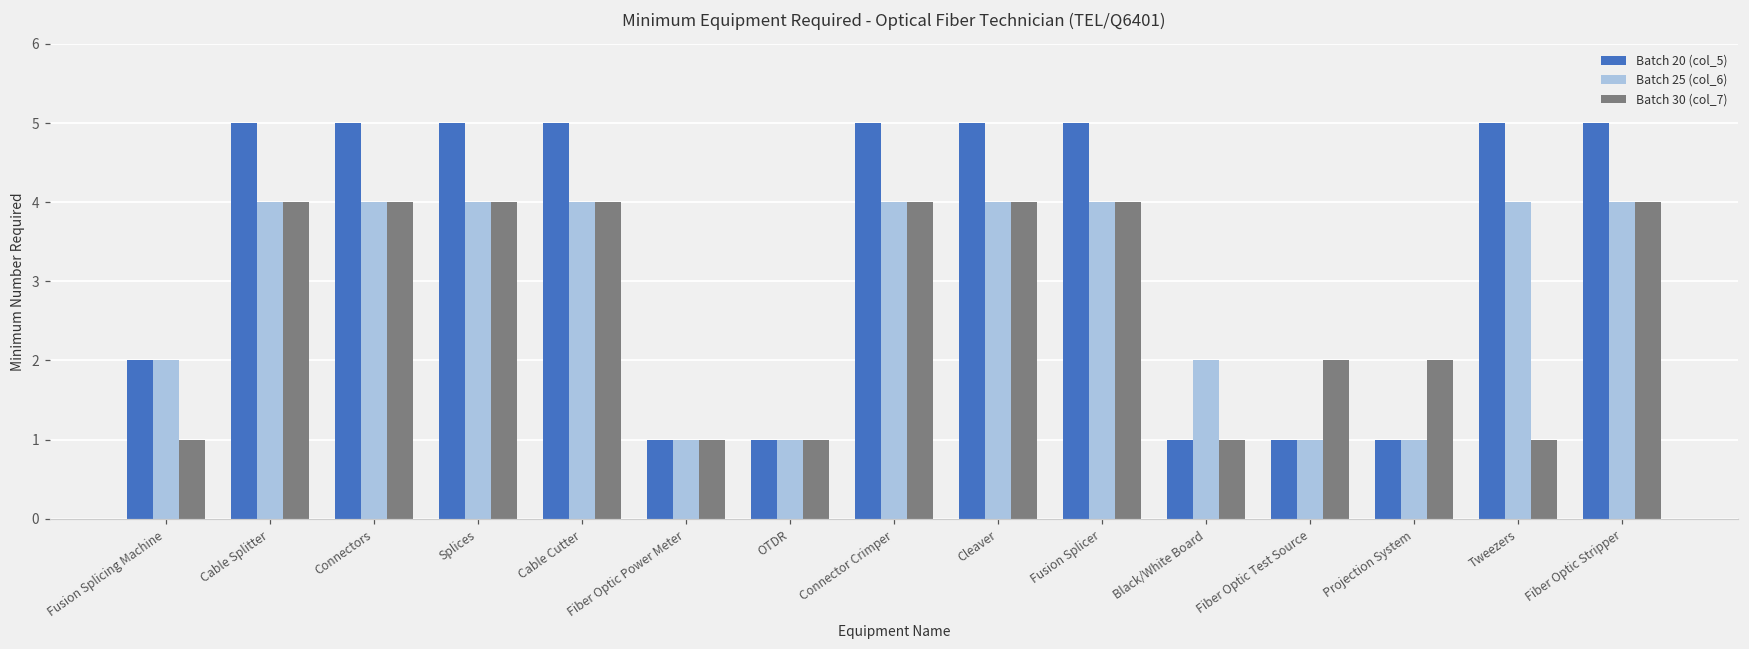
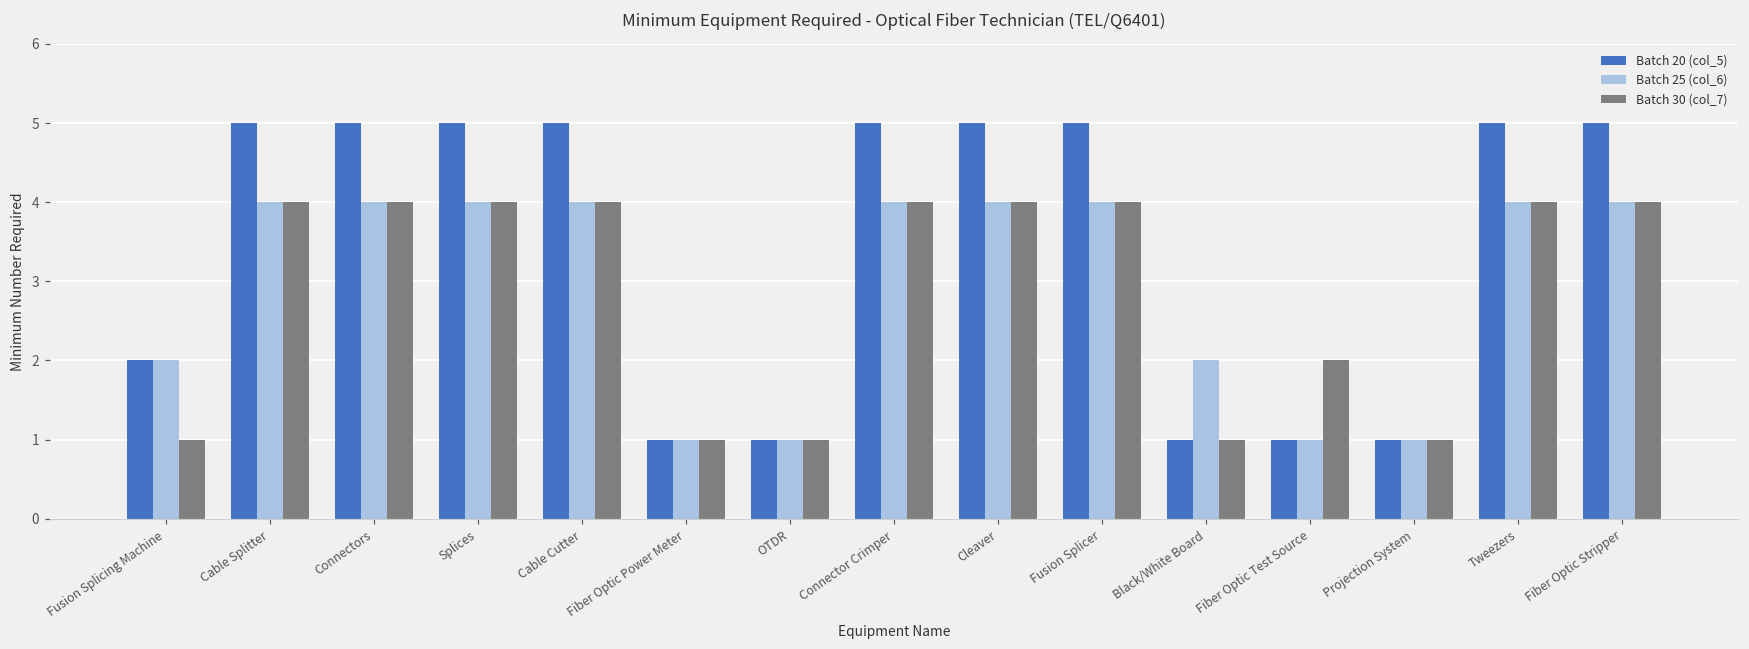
  {
    "Batch 20 (col_5)": {
      "Fusion Splicing Machine": 2,
      "Cable Splitter": 5,
      "Connectors": 5,
      "Splices": 5,
      "Cable Cutter": 5,
      "Fiber Optic Power Meter": 1,
      "OTDR": 1,
      "Connector Crimper": 5,
      "Cleaver": 5,
      "Fusion Splicer": 5,
      "Black/White Board": 1,
      "Fiber Optic Test Source": 1,
      "Projection System": 1,
      "Tweezers": 5,
      "Fiber Optic Stripper": 5
    },
    "Batch 25 (col_6)": {
      "Fusion Splicing Machine": 2,
      "Cable Splitter": 4,
      "Connectors": 4,
      "Splices": 4,
      "Cable Cutter": 4,
      "Fiber Optic Power Meter": 1,
      "OTDR": 1,
      "Connector Crimper": 4,
      "Cleaver": 4,
      "Fusion Splicer": 4,
      "Black/White Board": 2,
      "Fiber Optic Test Source": 1,
      "Projection System": 1,
      "Tweezers": 4,
      "Fiber Optic Stripper": 4
    },
    "Batch 30 (col_7)": {
      "Fusion Splicing Machine": 1,
      "Cable Splitter": 4,
      "Connectors": 4,
      "Splices": 4,
      "Cable Cutter": 4,
      "Fiber Optic Power Meter": 1,
      "OTDR": 1,
      "Connector Crimper": 4,
      "Cleaver": 4,
      "Fusion Splicer": 4,
      "Black/White Board": 1,
      "Fiber Optic Test Source": 2,
-     "Projection System": 2,
-     "Tweezers": 1,
+     "Projection System": 1,
+     "Tweezers": 4,
      "Fiber Optic Stripper": 4
    }
  }
